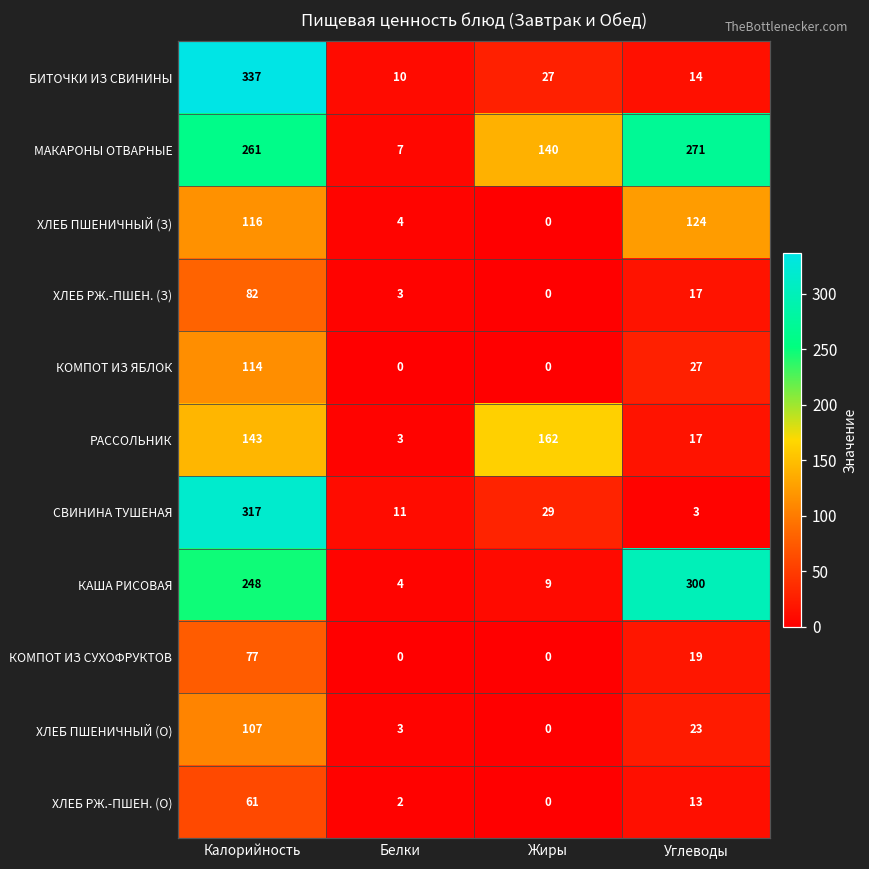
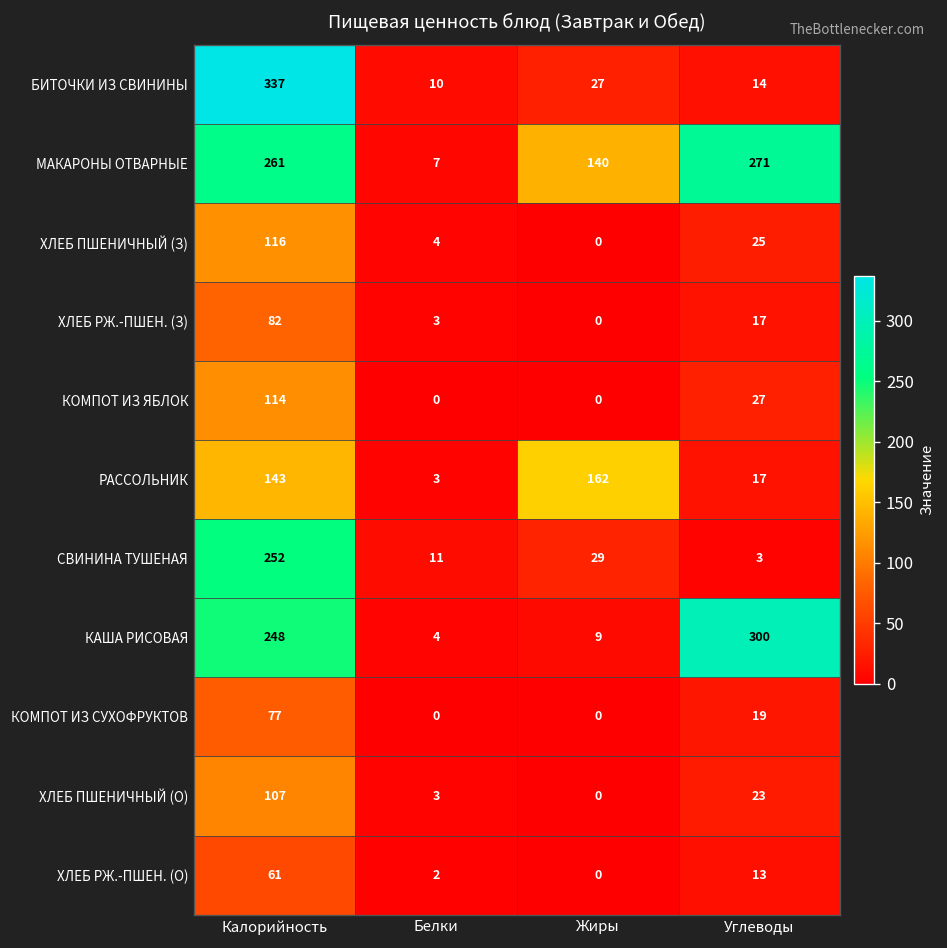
  {
    "БИТОЧКИ ИЗ СВИНИНЫ": {
      "Калорийность": 337,
      "Белки": 10,
      "Жиры": 27,
      "Углеводы": 14
    },
    "МАКАРОНЫ ОТВАРНЫЕ": {
      "Калорийность": 261,
      "Белки": 7,
      "Жиры": 140,
      "Углеводы": 271
    },
    "ХЛЕБ ПШЕНИЧНЫЙ (З)": {
      "Калорийность": 116,
      "Белки": 4,
      "Жиры": 0,
-     "Углеводы": 124
+     "Углеводы": 25
    },
    "ХЛЕБ РЖ.-ПШЕН. (З)": {
      "Калорийность": 82,
      "Белки": 3,
      "Жиры": 0,
      "Углеводы": 17
    },
    "КОМПОТ ИЗ ЯБЛОК": {
      "Калорийность": 114,
      "Белки": 0,
      "Жиры": 0,
      "Углеводы": 27
    },
    "РАССОЛЬНИК": {
      "Калорийность": 143,
      "Белки": 3,
      "Жиры": 162,
      "Углеводы": 17
    },
    "СВИНИНА ТУШЕНАЯ": {
-     "Калорийность": 317,
+     "Калорийность": 252,
      "Белки": 11,
      "Жиры": 29,
      "Углеводы": 3
    },
    "КАША РИСОВАЯ": {
      "Калорийность": 248,
      "Белки": 4,
      "Жиры": 9,
      "Углеводы": 300
    },
    "КОМПОТ ИЗ СУХОФРУКТОВ": {
      "Калорийность": 77,
      "Белки": 0,
      "Жиры": 0,
      "Углеводы": 19
    },
    "ХЛЕБ ПШЕНИЧНЫЙ (О)": {
      "Калорийность": 107,
      "Белки": 3,
      "Жиры": 0,
      "Углеводы": 23
    },
    "ХЛЕБ РЖ.-ПШЕН. (О)": {
      "Калорийность": 61,
      "Белки": 2,
      "Жиры": 0,
      "Углеводы": 13
    }
  }
